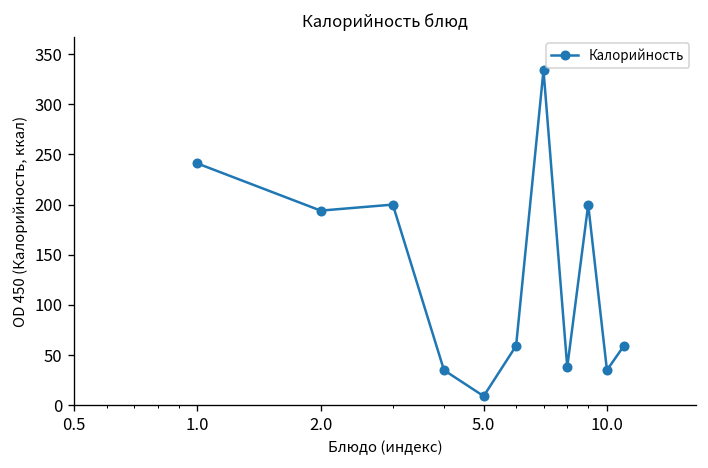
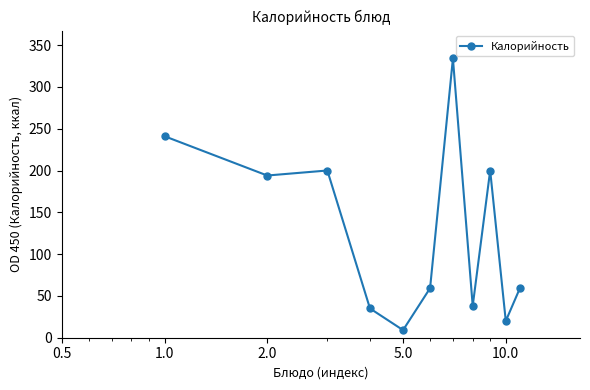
  {
    "1.0": 240,
    "2.0": 190,
    "5.0": 10,
-   "10.0": 40
+   "10.0": 20
  }
